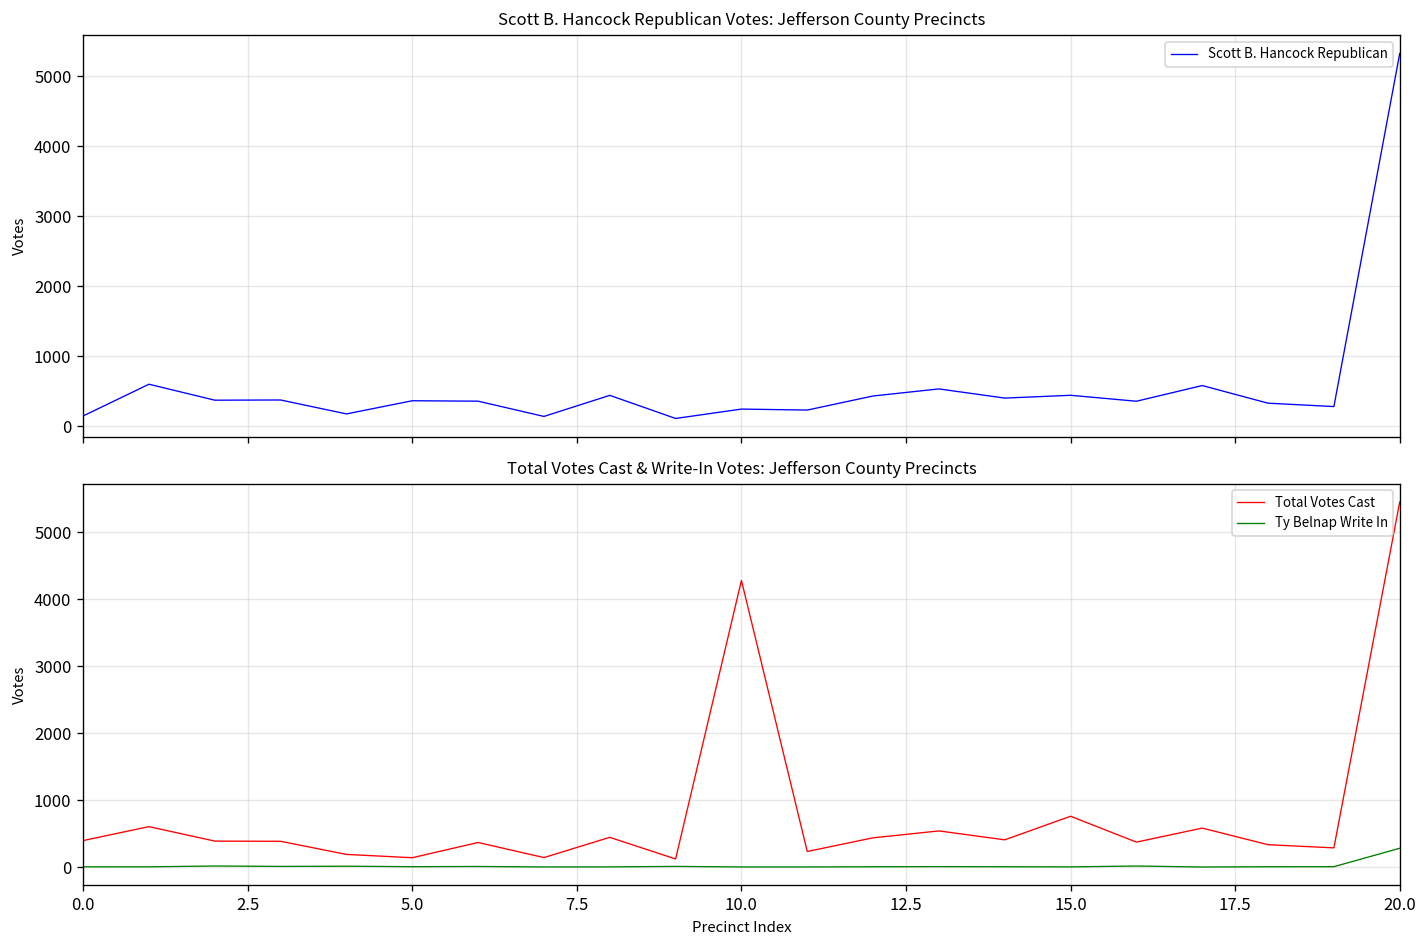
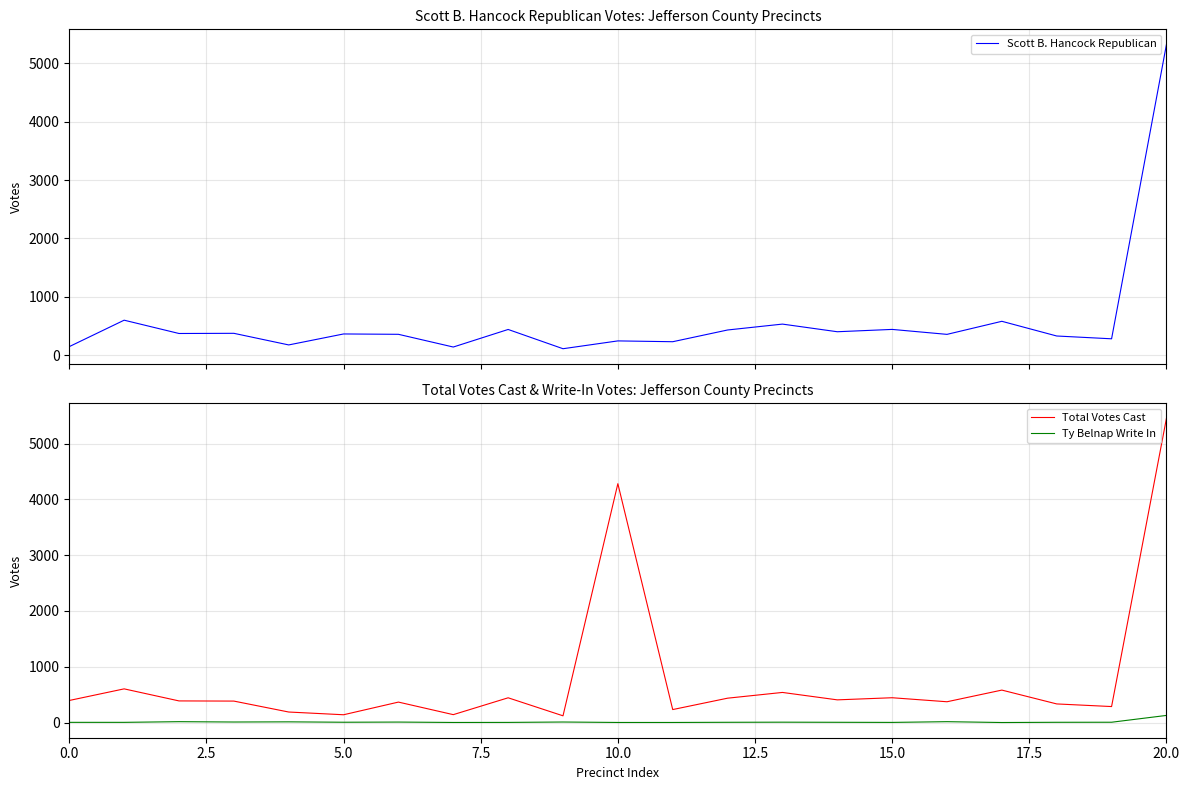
  {
    "Total Votes Cast & Write-In Votes: Jefferson County Precincts": {
      "Total Votes Cast": {
        "0.0": 400,
        "5.0": 100,
        "10.0": 4300,
-       "15.0": 800,
+       "15.0": 400,
        "20.0": 5500
      },
      "Ty Belnap Write In": {
        "0.0": 0,
        "5.0": 0,
        "10.0": 0,
        "15.0": 0,
-       "20.0": 300
+       "20.0": 100
      }
    }
  }
